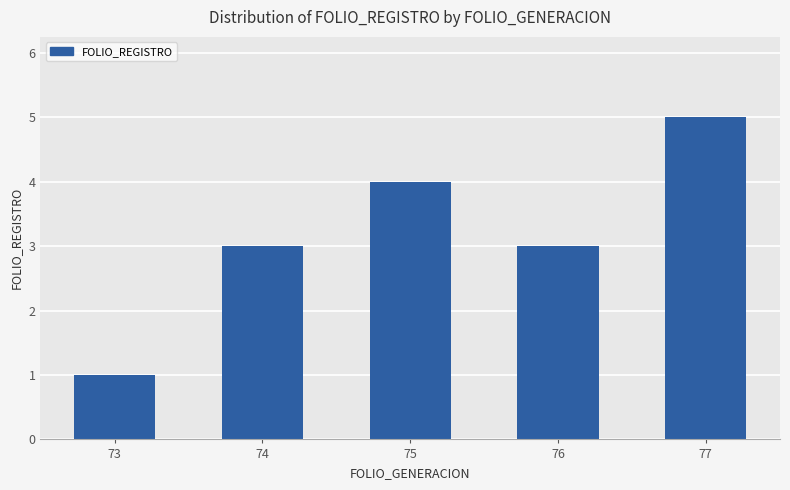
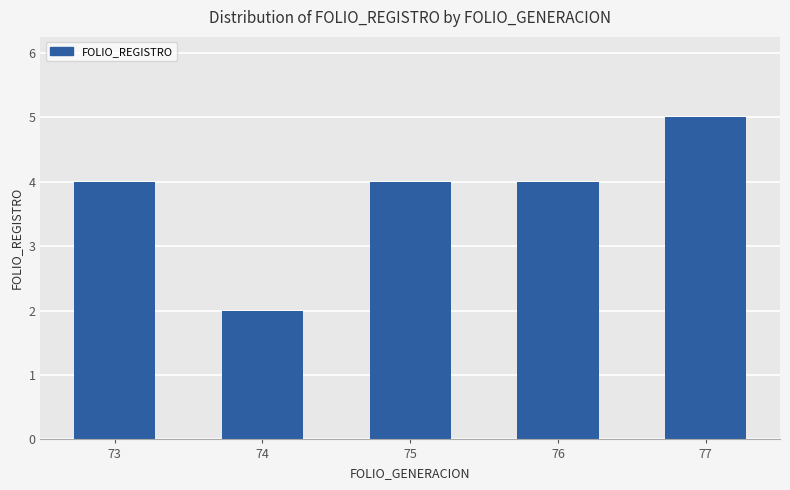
  {
-   "73": 1,
-   "74": 3,
+   "73": 4,
+   "74": 2,
    "75": 4,
-   "76": 3,
+   "76": 4,
    "77": 5
  }
